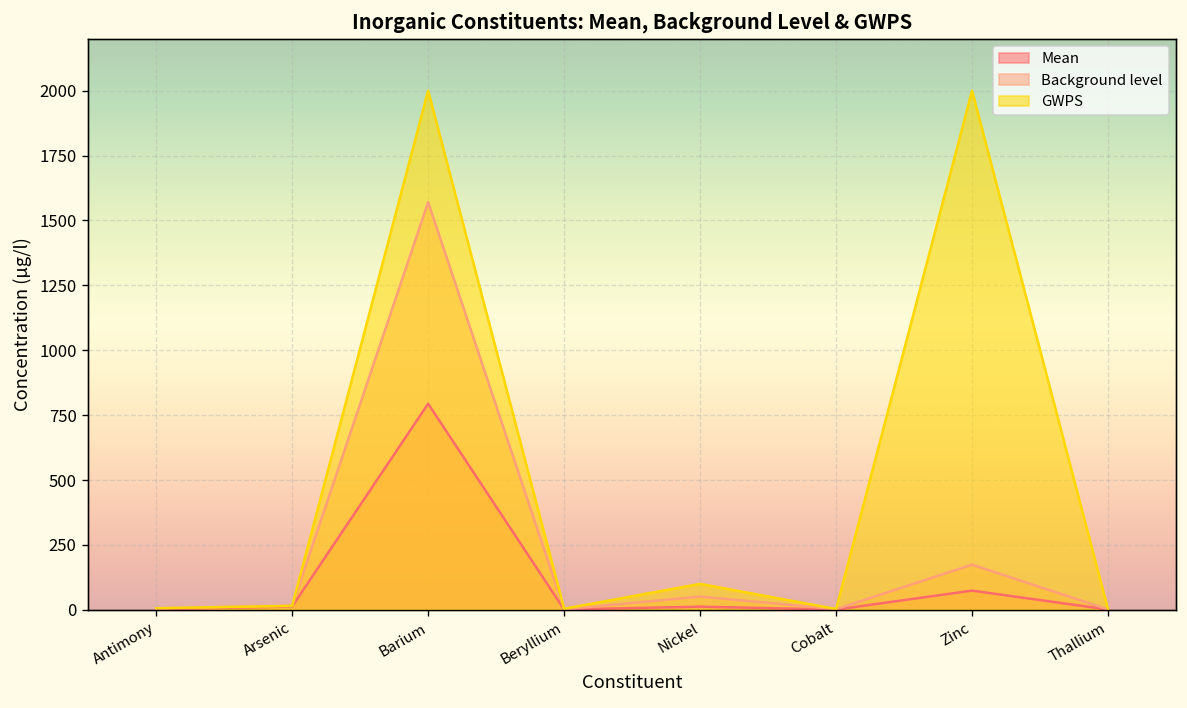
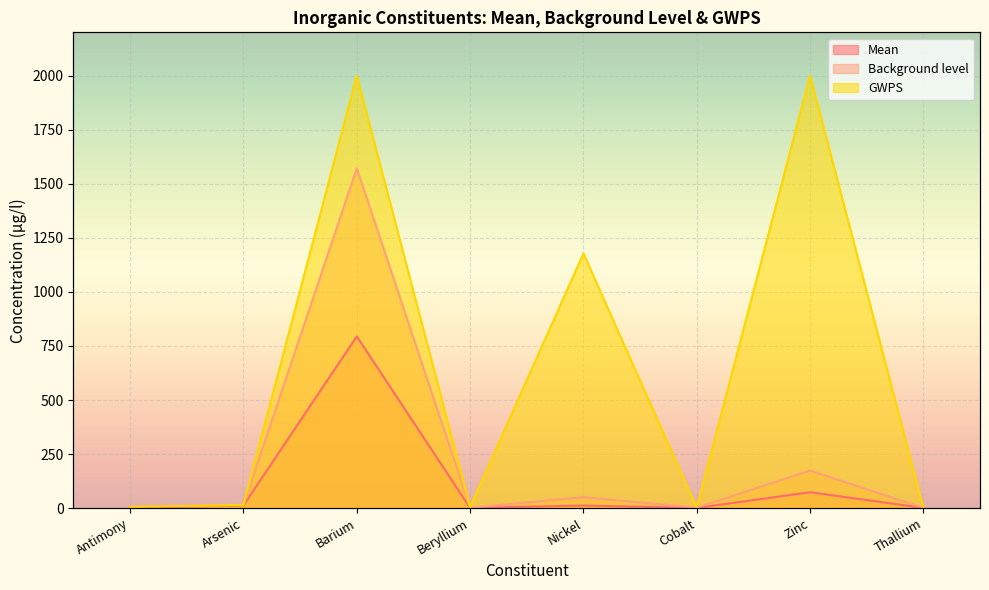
  {
    "GWPS": {
      "Barium": 2000,
-     "Nickel": 100,
+     "Nickel": 1180,
      "Zinc": 2000
    }
  }
